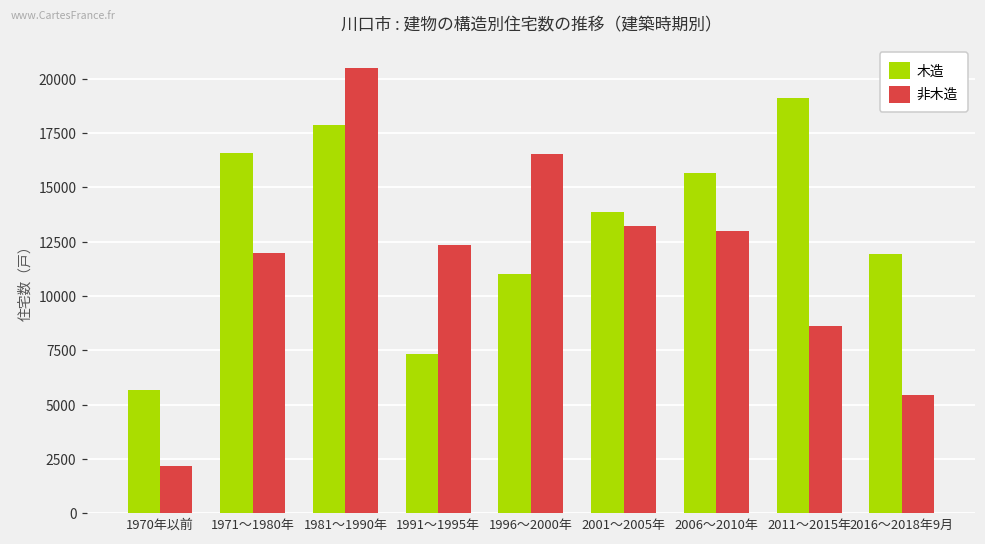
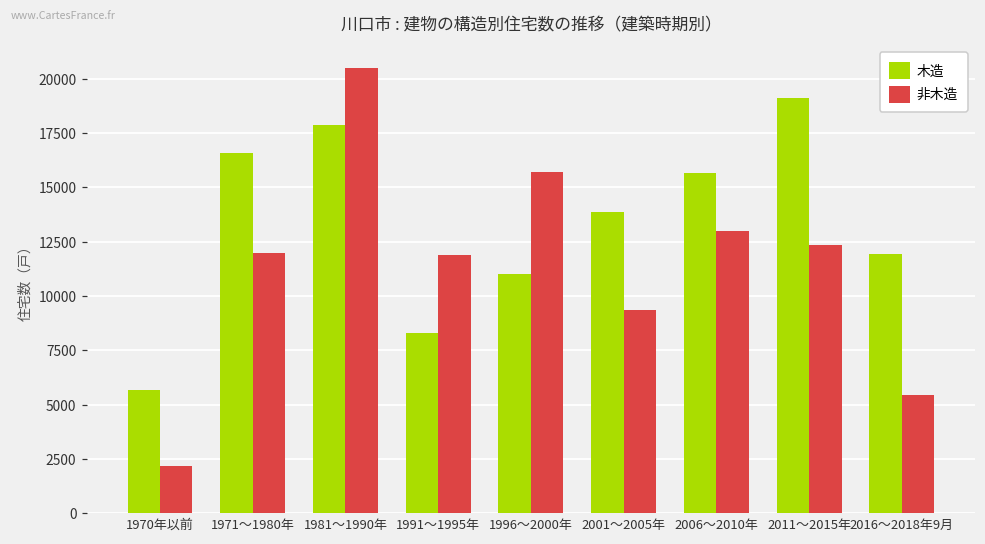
  {
    "木造": {
      "1970年以前": 5700,
      "1971～1980年": 16600,
      "1981～1990年": 17900,
-     "1991～1995年": 7300,
+     "1991～1995年": 8300,
      "1996～2000年": 11000,
      "2001～2005年": 13800,
      "2006～2010年": 15700,
      "2011～2015年": 19100,
      "2016～2018年9月": 11900
    },
    "非木造": {
      "1970年以前": 2200,
      "1971～1980年": 12000,
      "1981～1990年": 20500,
-     "1991～1995年": 12300,
-     "1996～2000年": 16500,
-     "2001～2005年": 13200,
+     "1991～1995年": 11900,
+     "1996～2000年": 15700,
+     "2001～2005年": 9400,
      "2006～2010年": 13000,
-     "2011～2015年": 8600,
+     "2011～2015年": 12400,
      "2016～2018年9月": 5500
    }
  }
